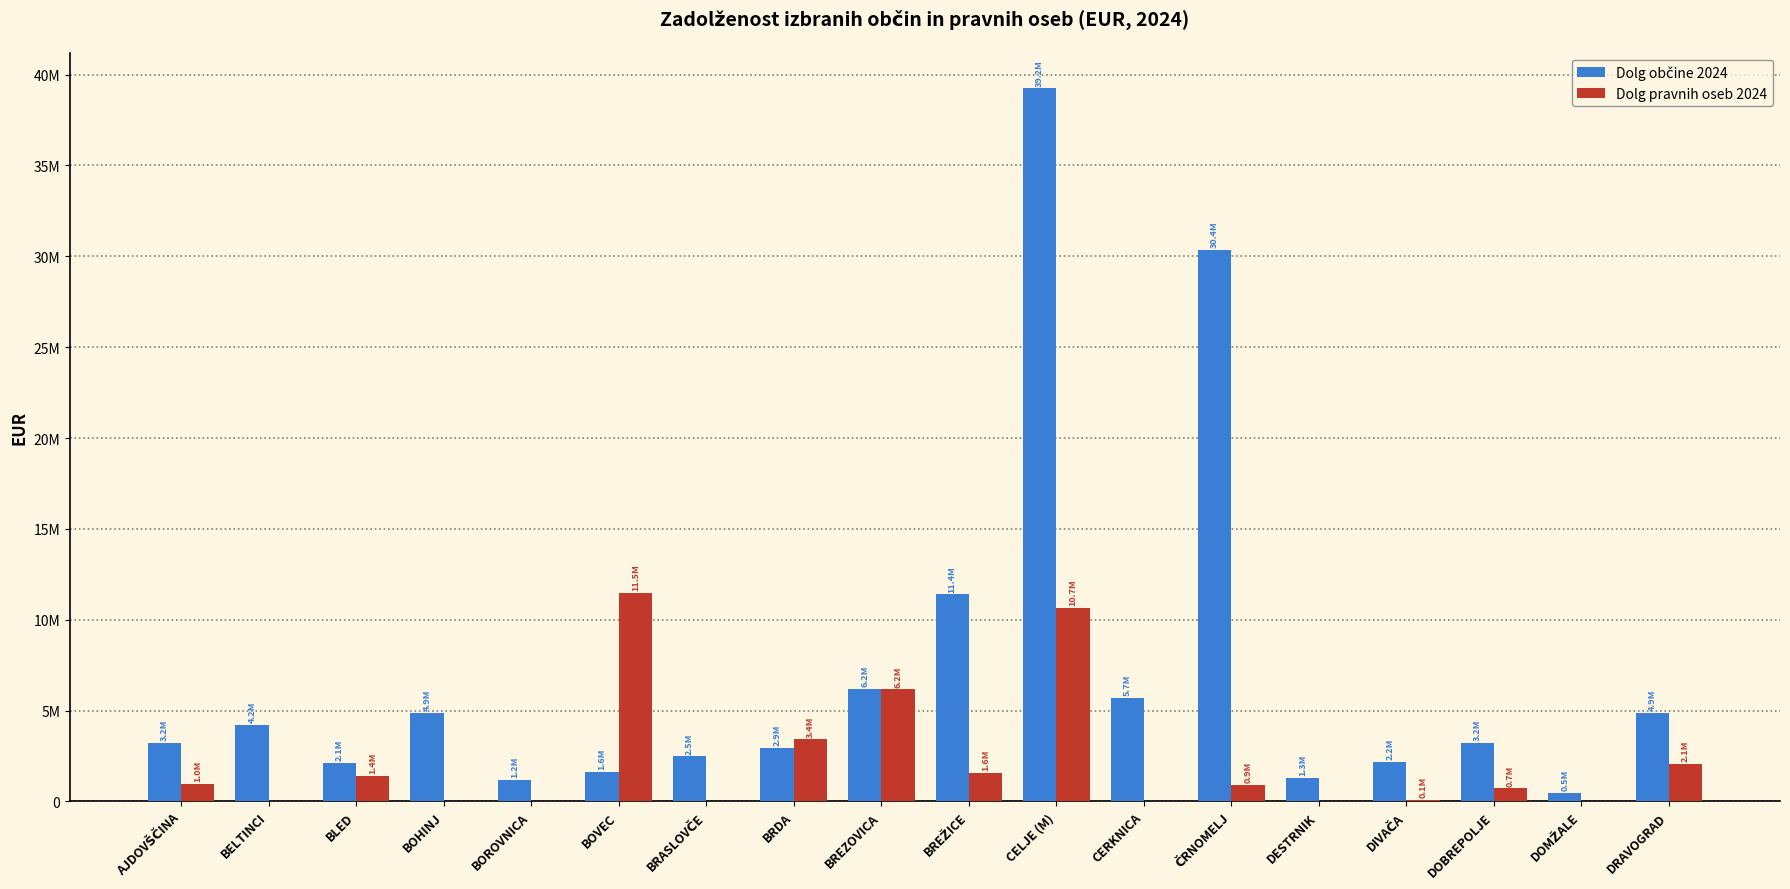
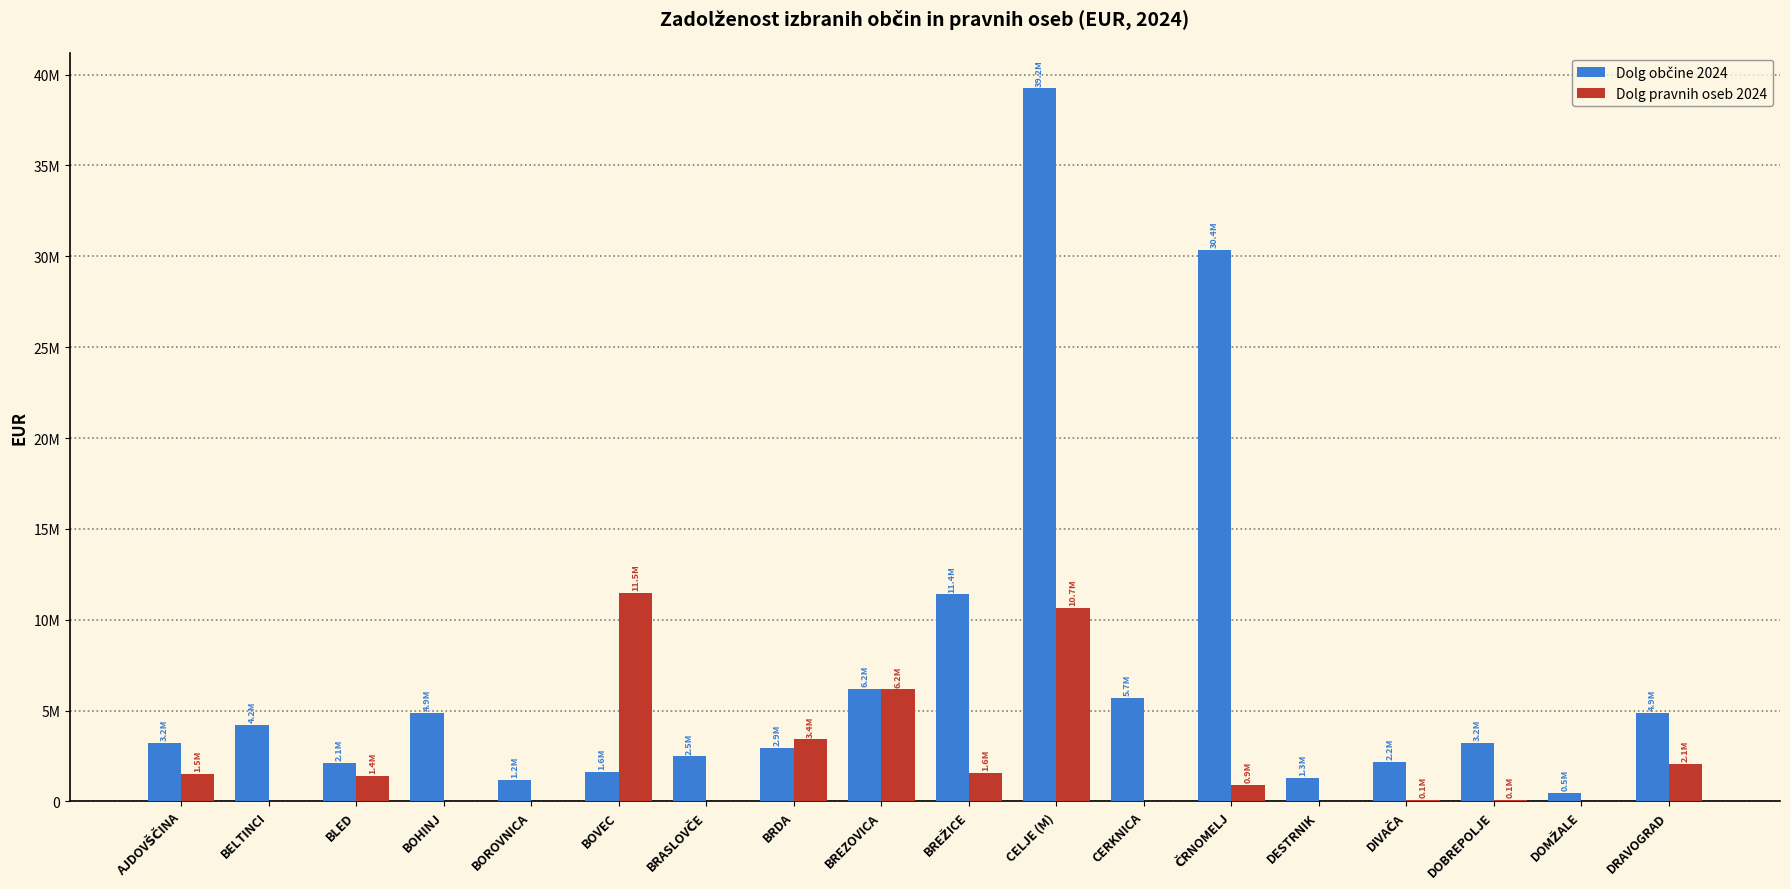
  {
    "Dolg občine 2024": {
      "AJDOVŠČINA": "3.2M",
      "BELTINCI": "4.2M",
      "BLED": "2.1M",
      "BOHINJ": "4.9M",
      "BOROVNICA": "1.2M",
      "BOVEC": "1.6M",
      "BRASLOVČE": "2.5M",
      "BRDA": "2.9M",
      "BREZOVICA": "6.2M",
      "BREŽICE": "11.4M",
      "CELJE (M)": "39.2M",
      "CERKNICA": "5.7M",
      "ČRNOMELJ": "30.4M",
      "DESTRNIK": "1.3M",
      "DIVAČA": "2.2M",
      "DOBREPOLJE": "3.2M",
      "DOMŽALE": "0.5M",
      "DRAVOGRAD": "4.9M"
    },
    "Dolg pravnih oseb 2024": {
-     "AJDOVŠČINA": "1.0M",
+     "AJDOVŠČINA": "1.5M",
      "BLED": "1.4M",
      "BOVEC": "11.5M",
      "BRDA": "3.4M",
      "BREZOVICA": "6.2M",
      "BREŽICE": "1.6M",
      "CELJE (M)": "10.7M",
      "ČRNOMELJ": "0.9M",
      "DIVAČA": "0.1M",
-     "DOBREPOLJE": "0.7M",
+     "DOBREPOLJE": "0.1M",
      "DRAVOGRAD": "2.1M"
    }
  }
